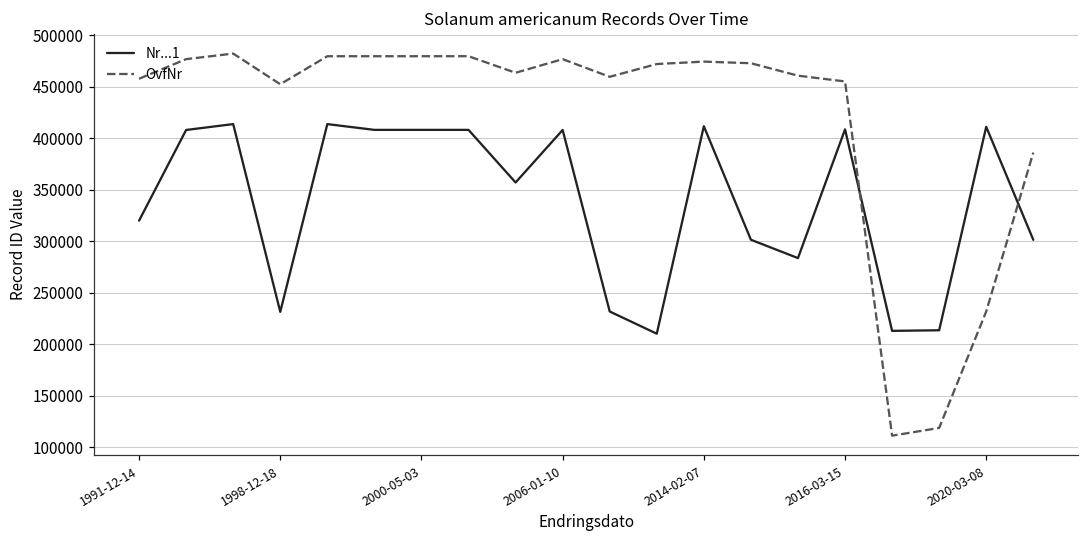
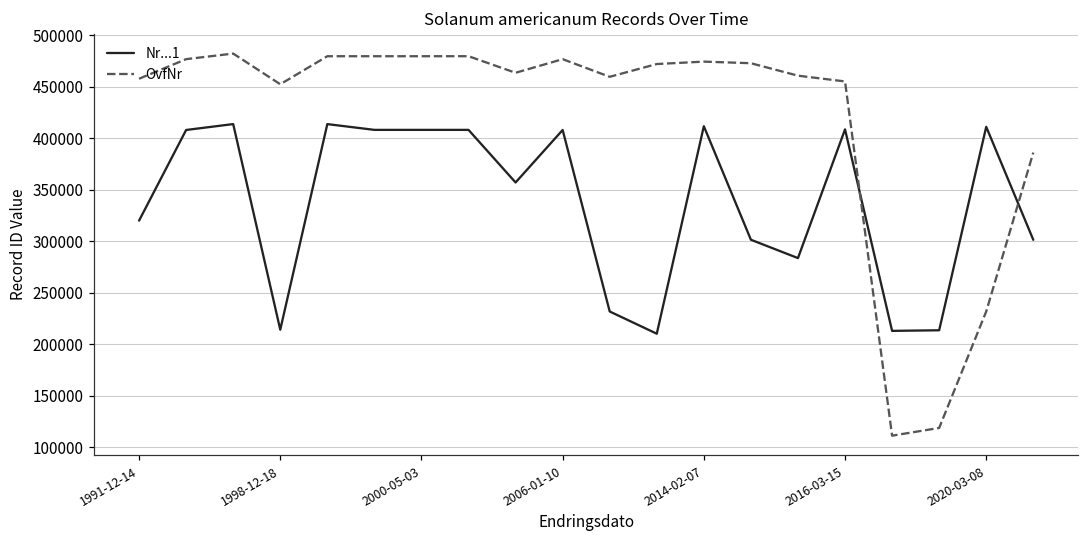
  {
    "Nr...1": {
      "1991-12-14": 320000,
-     "1998-12-18": 230000
+     "1998-12-18": 210000
    },
    "OvfNr": {
      "1991-12-14": 460000,
      "1998-12-18": 450000
    }
  }
